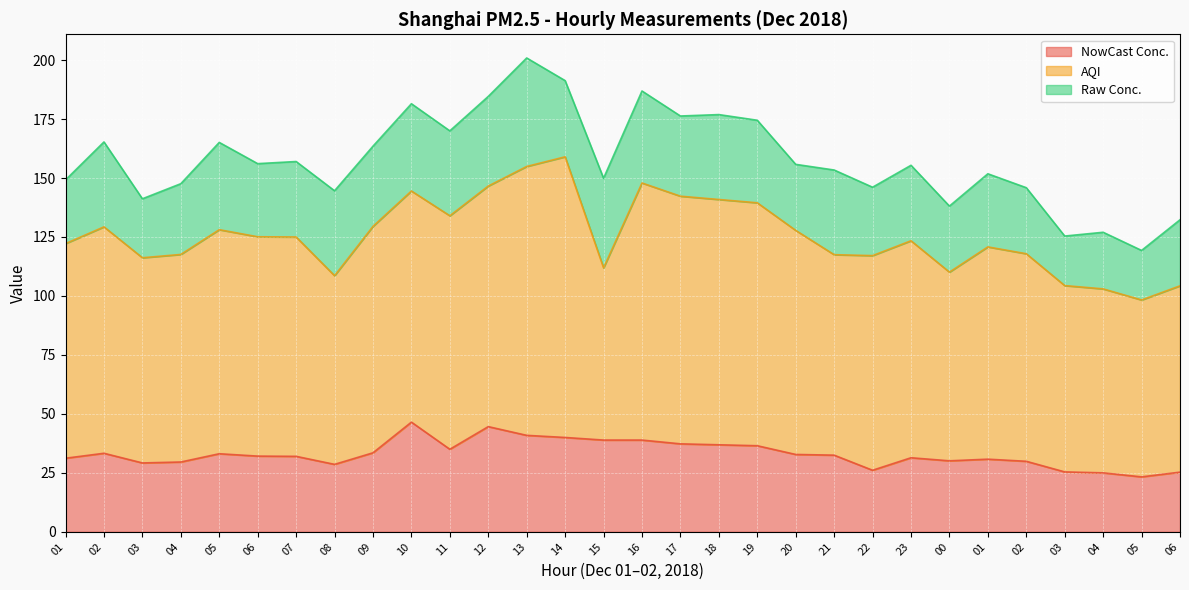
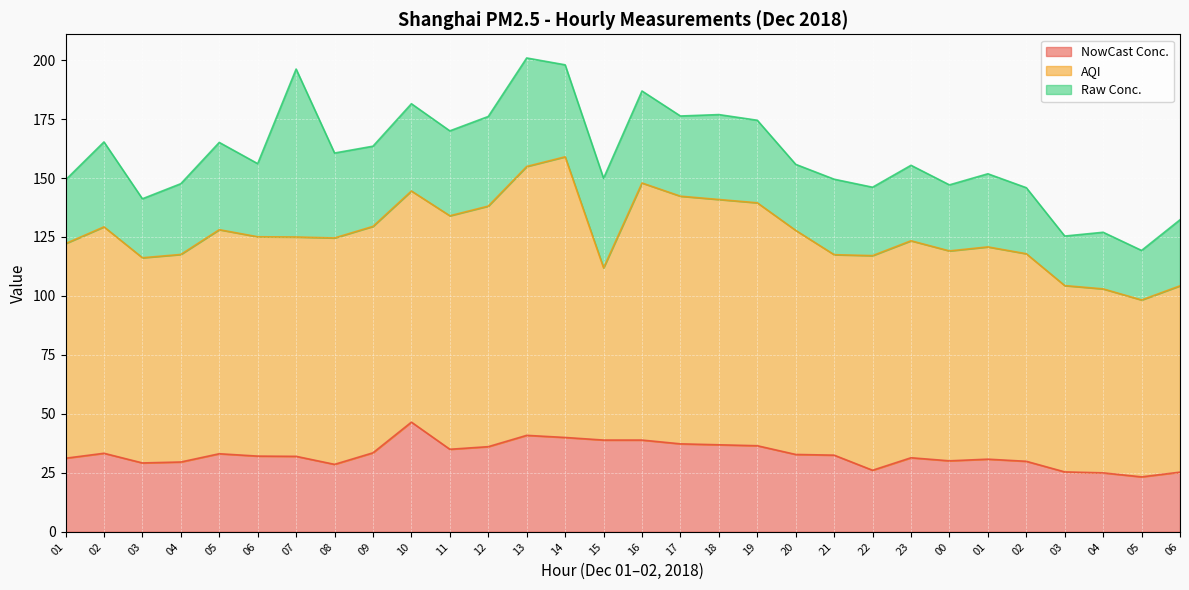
  {
    "NowCast Conc.": {
      "07": 32,
      "08": 29,
      "09": 34,
      "10": 47,
      "11": 35,
-     "12": 45,
+     "12": 36,
      "13": 41,
      "14": 40,
      "15": 39,
      "16": 39,
      "17": 37,
      "18": 37,
      "19": 37,
      "20": 33,
      "21": 33,
      "22": 26,
      "23": 31,
      "00": 30
    },
    "AQI": {
      "07": 93,
-     "08": 80,
+     "08": 96,
      "09": 96,
      "10": 98,
      "11": 99,
      "12": 102,
      "13": 114,
      "14": 119,
      "15": 73,
      "16": 109,
      "17": 105,
      "18": 104,
      "19": 103,
      "20": 95,
      "21": 85,
      "22": 91,
      "23": 92,
-     "00": 80
+     "00": 89
    },
    "Raw Conc.": {
-     "07": 32,
+     "07": 71,
      "08": 36,
      "09": 34,
      "10": 37,
      "11": 36,
      "12": 38,
      "13": 46,
-     "14": 32,
+     "14": 39,
      "15": 38,
      "16": 39,
      "17": 34,
      "18": 36,
      "19": 35,
      "20": 28,
-     "21": 36,
+     "21": 32,
      "22": 29,
      "23": 32,
      "00": 28
    }
  }
